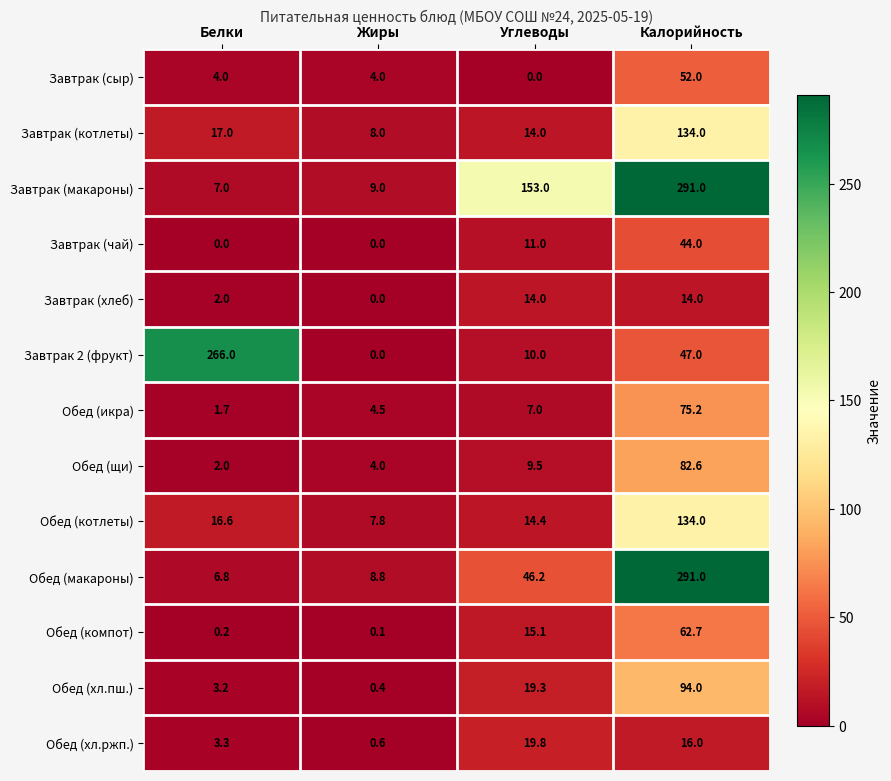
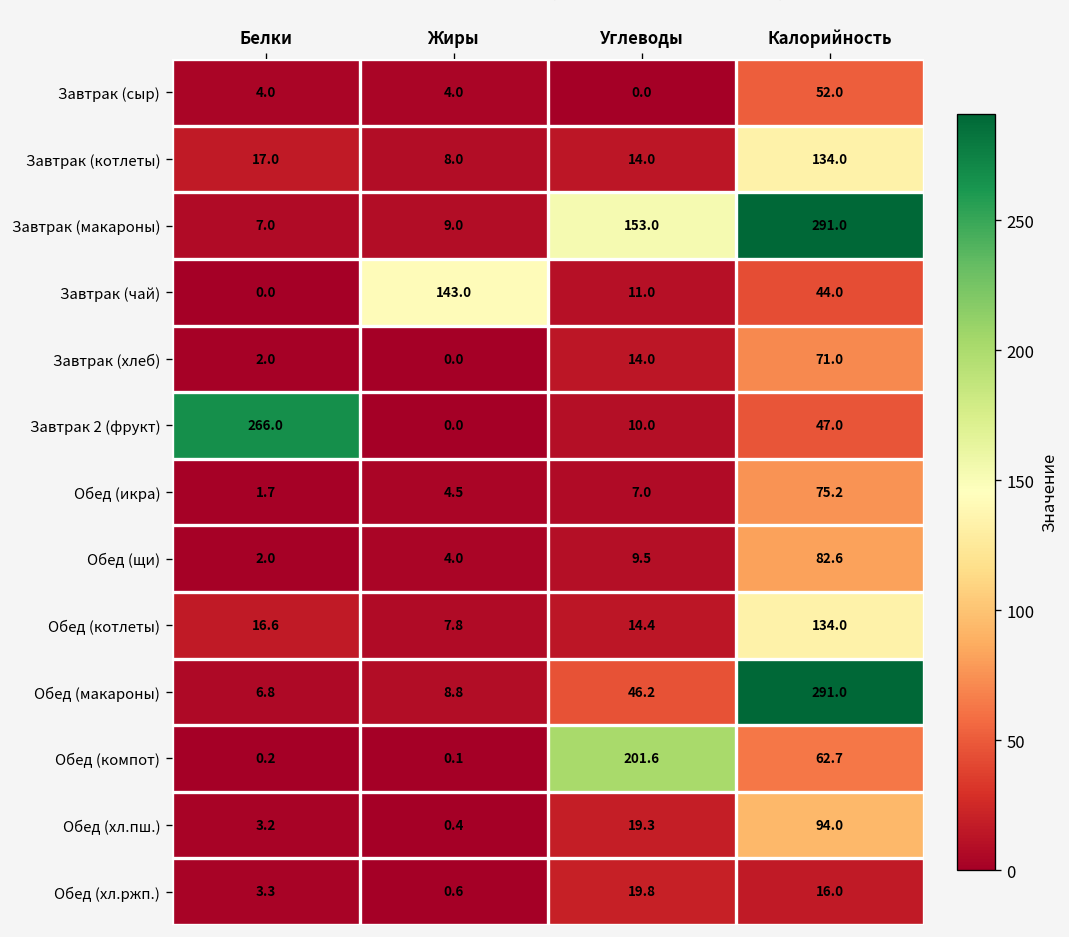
  {
    "Завтрак (сыр)": {
      "Белки": 4.0,
      "Жиры": 4.0,
      "Углеводы": 0.0,
      "Калорийность": 52.0
    },
    "Завтрак (котлеты)": {
      "Белки": 17.0,
      "Жиры": 8.0,
      "Углеводы": 14.0,
      "Калорийность": 134.0
    },
    "Завтрак (макароны)": {
      "Белки": 7.0,
      "Жиры": 9.0,
      "Углеводы": 153.0,
      "Калорийность": 291.0
    },
    "Завтрак (чай)": {
      "Белки": 0.0,
-     "Жиры": 0.0,
+     "Жиры": 143.0,
      "Углеводы": 11.0,
      "Калорийность": 44.0
    },
    "Завтрак (хлеб)": {
      "Белки": 2.0,
      "Жиры": 0.0,
      "Углеводы": 14.0,
-     "Калорийность": 14.0
+     "Калорийность": 71.0
    },
    "Завтрак 2 (фрукт)": {
      "Белки": 266.0,
      "Жиры": 0.0,
      "Углеводы": 10.0,
      "Калорийность": 47.0
    },
    "Обед (икра)": {
      "Белки": 1.7,
      "Жиры": 4.5,
      "Углеводы": 7.0,
      "Калорийность": 75.2
    },
    "Обед (щи)": {
      "Белки": 2.0,
      "Жиры": 4.0,
      "Углеводы": 9.5,
      "Калорийность": 82.6
    },
    "Обед (котлеты)": {
      "Белки": 16.6,
      "Жиры": 7.8,
      "Углеводы": 14.4,
      "Калорийность": 134.0
    },
    "Обед (макароны)": {
      "Белки": 6.8,
      "Жиры": 8.8,
      "Углеводы": 46.2,
      "Калорийность": 291.0
    },
    "Обед (компот)": {
      "Белки": 0.2,
      "Жиры": 0.1,
-     "Углеводы": 15.1,
+     "Углеводы": 201.6,
      "Калорийность": 62.7
    },
    "Обед (хл.пш.)": {
      "Белки": 3.2,
      "Жиры": 0.4,
      "Углеводы": 19.3,
      "Калорийность": 94.0
    },
    "Обед (хл.ржп.)": {
      "Белки": 3.3,
      "Жиры": 0.6,
      "Углеводы": 19.8,
      "Калорийность": 16.0
    }
  }
